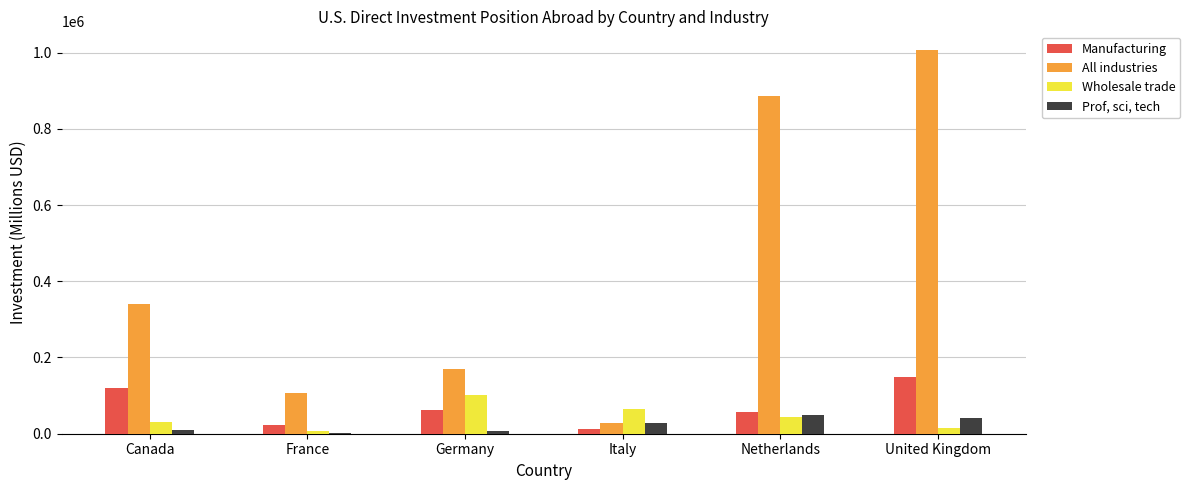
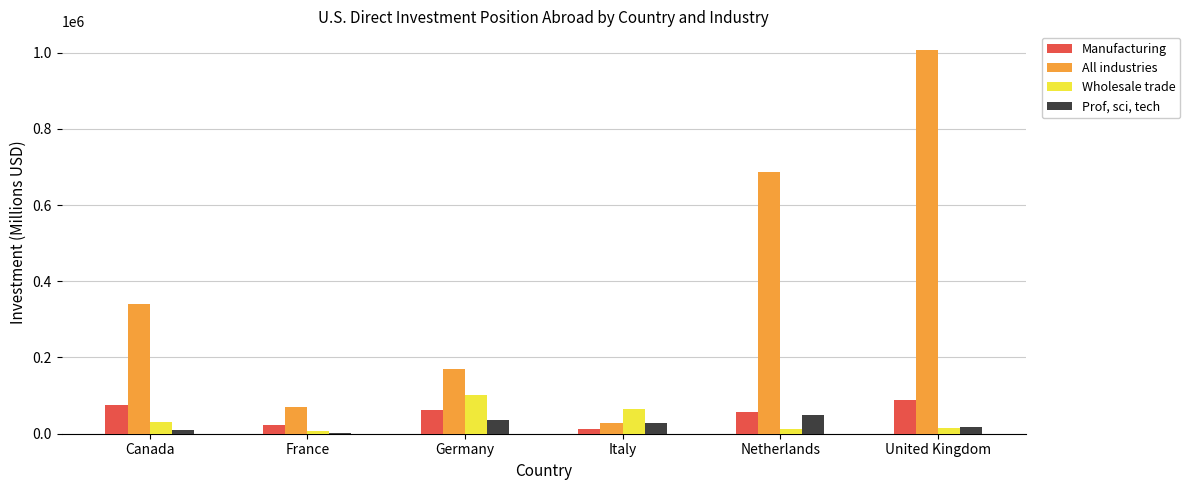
  {
    "Manufacturing": {
-     "Canada": 120000,
+     "Canada": 70000,
      "France": 20000,
      "Germany": 60000,
      "Italy": 10000,
      "Netherlands": 60000,
-     "United Kingdom": 150000
+     "United Kingdom": 90000
    },
    "All industries": {
      "Canada": 340000,
-     "France": 110000,
+     "France": 70000,
      "Germany": 170000,
      "Italy": 30000,
-     "Netherlands": 890000,
+     "Netherlands": 690000,
      "United Kingdom": 1010000
    },
    "Wholesale trade": {
      "Canada": 30000,
      "France": 10000,
      "Germany": 100000,
      "Italy": 60000,
-     "Netherlands": 40000,
+     "Netherlands": 10000,
      "United Kingdom": 10000
    },
    "Prof, sci, tech": {
      "Canada": 10000,
-     "Germany": 10000,
+     "Germany": 40000,
      "Italy": 30000,
      "Netherlands": 50000,
-     "United Kingdom": 40000
+     "United Kingdom": 20000
    }
  }
